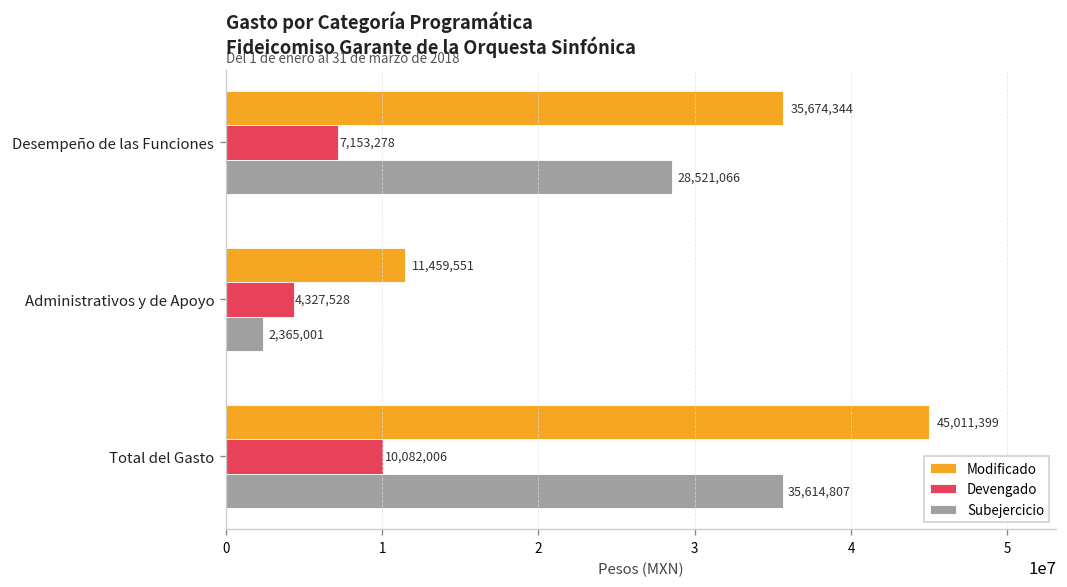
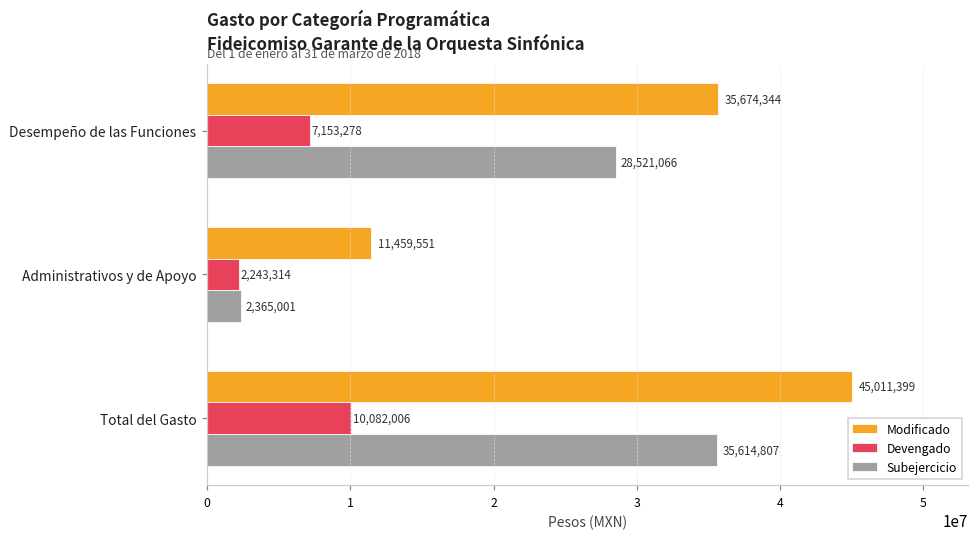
  {
    "Modificado": {
      "Desempeño de las Funciones": "35,674,344",
      "Administrativos y de Apoyo": "11,459,551",
      "Total del Gasto": "45,011,399"
    },
    "Devengado": {
      "Desempeño de las Funciones": "7,153,278",
-     "Administrativos y de Apoyo": "4,327,528",
+     "Administrativos y de Apoyo": "2,243,314",
      "Total del Gasto": "10,082,006"
    },
    "Subejercicio": {
      "Desempeño de las Funciones": "28,521,066",
      "Administrativos y de Apoyo": "2,365,001",
      "Total del Gasto": "35,614,807"
    }
  }
